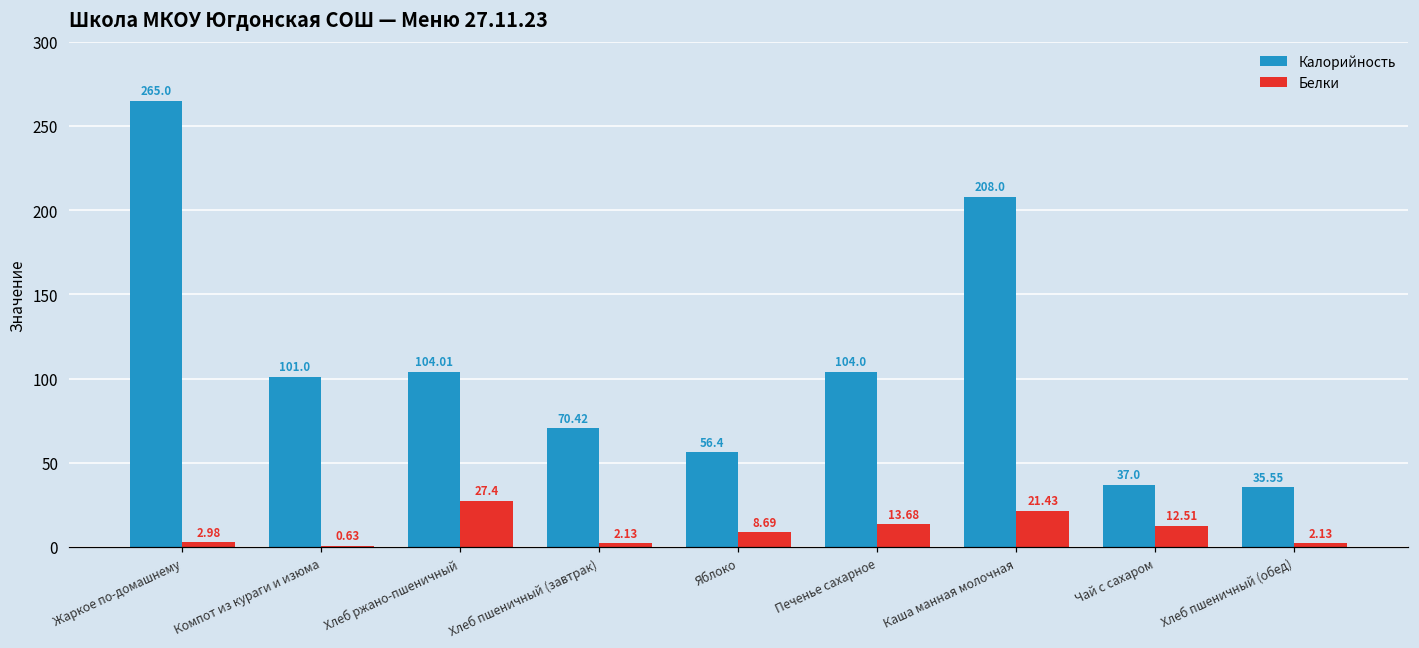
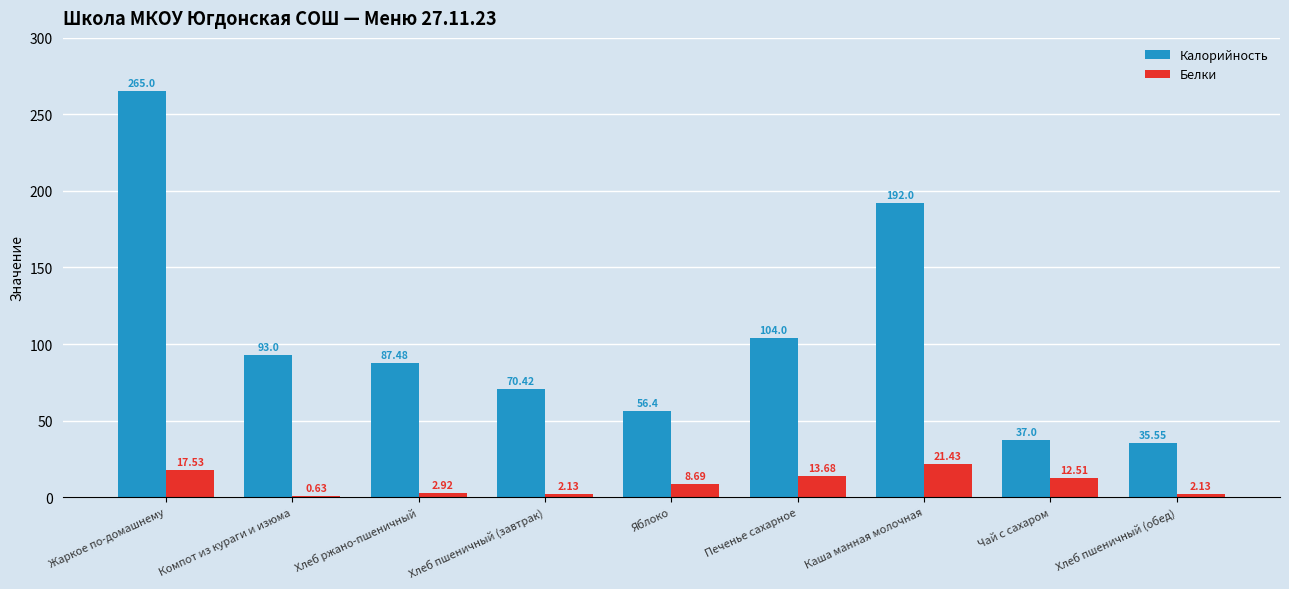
  {
    "Калорийность": {
      "Жаркое по-домашнему": 265.0,
-     "Компот из кураги и изюма": 101.0,
-     "Хлеб ржано-пшеничный": 104.01,
+     "Компот из кураги и изюма": 93.0,
+     "Хлеб ржано-пшеничный": 87.48,
      "Хлеб пшеничный (завтрак)": 70.42,
      "Яблоко": 56.4,
      "Печенье сахарное": 104.0,
-     "Каша манная молочная": 208.0,
+     "Каша манная молочная": 192.0,
      "Чай с сахаром": 37.0,
      "Хлеб пшеничный (обед)": 35.55
    },
    "Белки": {
-     "Жаркое по-домашнему": 2.98,
+     "Жаркое по-домашнему": 17.53,
      "Компот из кураги и изюма": 0.63,
-     "Хлеб ржано-пшеничный": 27.4,
+     "Хлеб ржано-пшеничный": 2.92,
      "Хлеб пшеничный (завтрак)": 2.13,
      "Яблоко": 8.69,
      "Печенье сахарное": 13.68,
      "Каша манная молочная": 21.43,
      "Чай с сахаром": 12.51,
      "Хлеб пшеничный (обед)": 2.13
    }
  }
